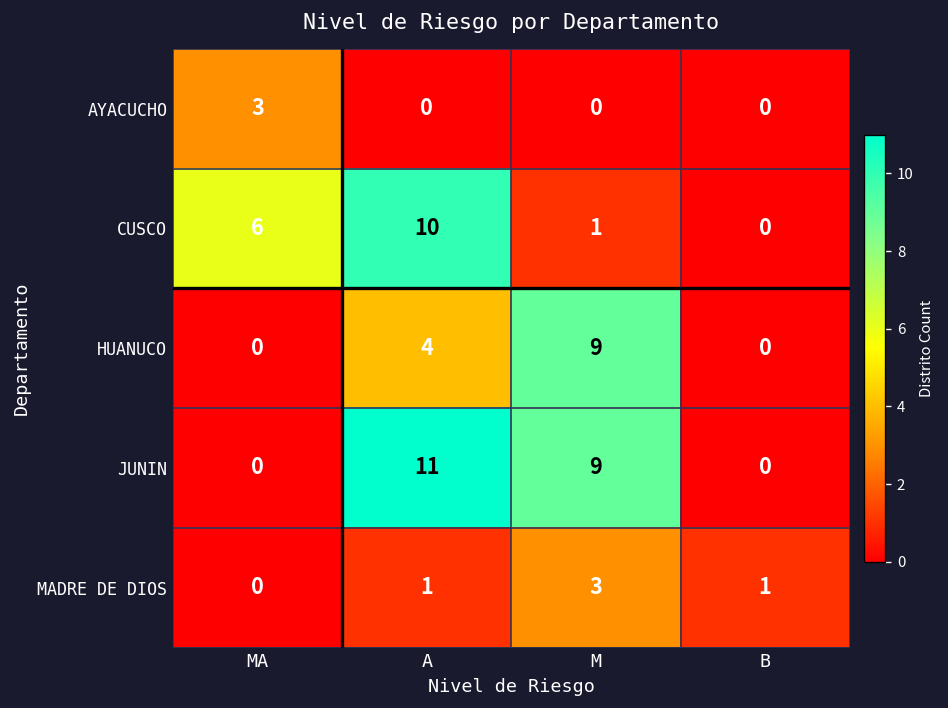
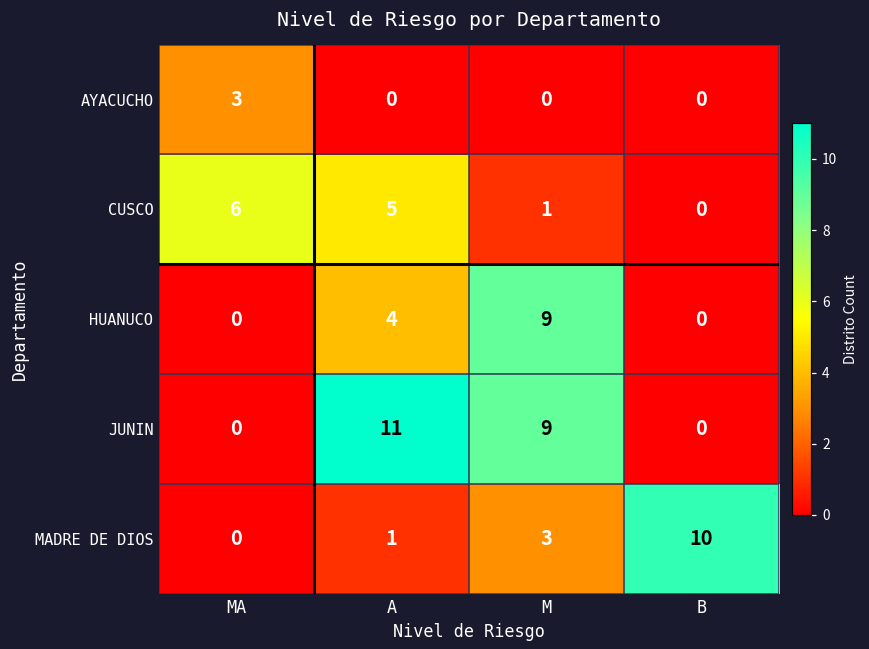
  {
    "AYACUCHO": {
      "MA": 3,
      "A": 0,
      "M": 0,
      "B": 0
    },
    "CUSCO": {
      "MA": 6,
-     "A": 10,
+     "A": 5,
      "M": 1,
      "B": 0
    },
    "HUANUCO": {
      "MA": 0,
      "A": 4,
      "M": 9,
      "B": 0
    },
    "JUNIN": {
      "MA": 0,
      "A": 11,
      "M": 9,
      "B": 0
    },
    "MADRE DE DIOS": {
      "MA": 0,
      "A": 1,
      "M": 3,
-     "B": 1
+     "B": 10
    }
  }
